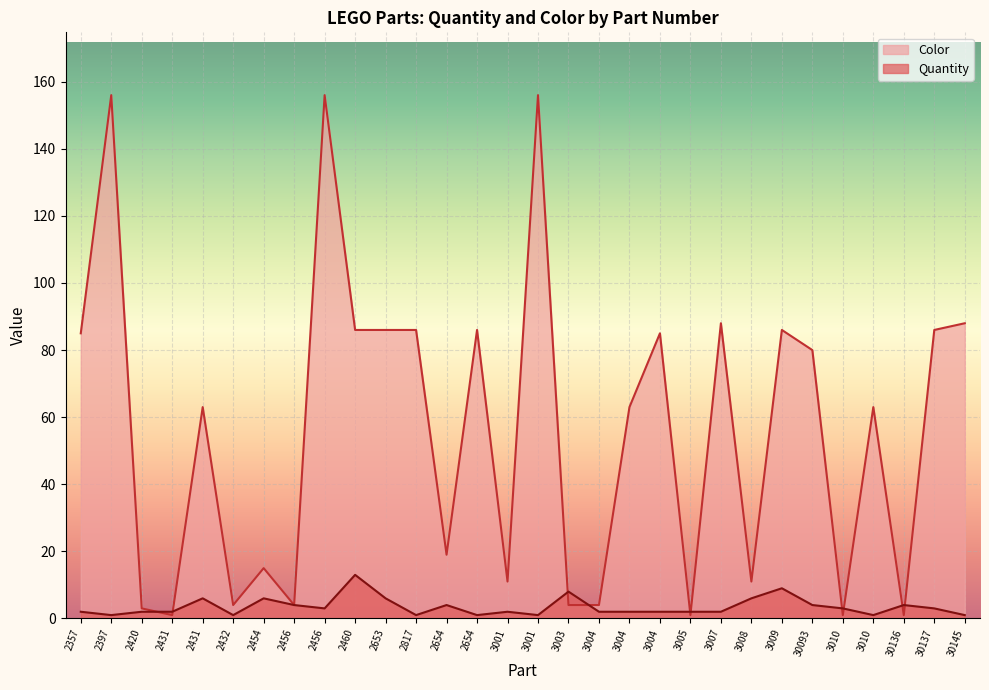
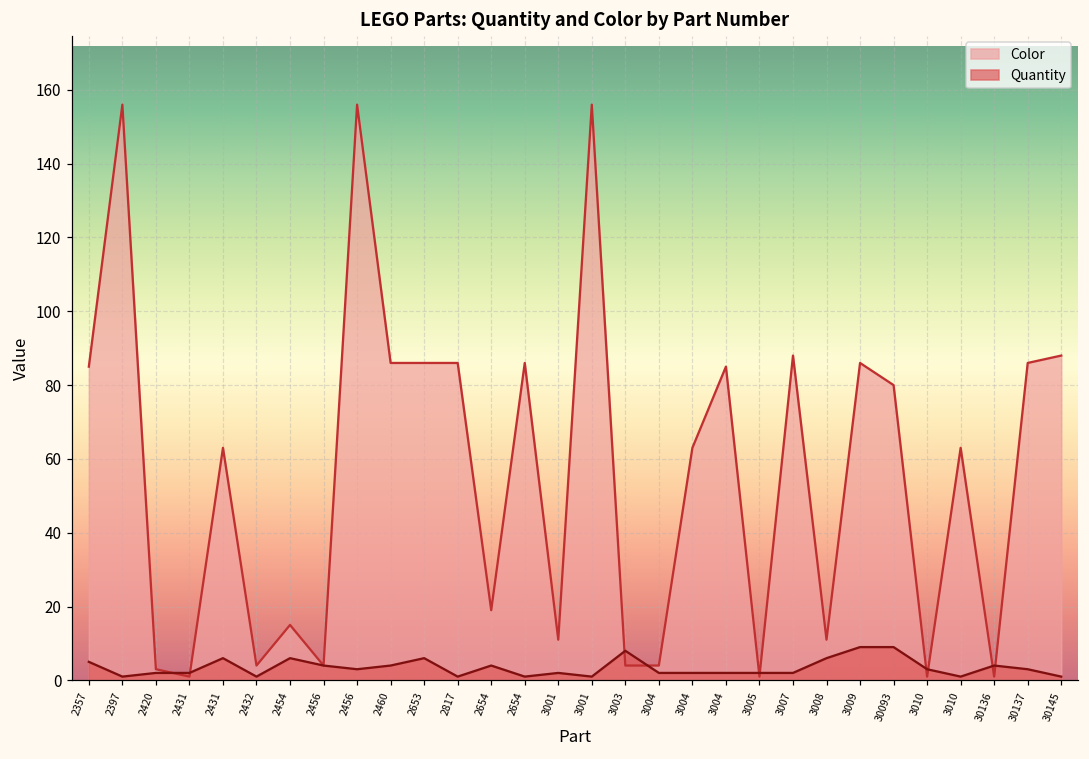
  {
    "Color": {
      "2357": 85,
      "2397": 156,
      "2420": 3,
      "2432": 4,
      "2454": 15,
      "2460": 86,
      "2653": 86,
      "2817": 86,
      "3003": 4,
      "3005": 1,
      "3007": 88,
      "3008": 11,
      "3009": 86,
      "30093": 80,
      "30136": 1,
      "30137": 86,
      "30145": 88
    },
    "Quantity": {
-     "2357": 2,
+     "2357": 5,
      "2397": 1,
      "2420": 2,
      "2432": 1,
      "2454": 6,
-     "2460": 13,
+     "2460": 4,
      "2653": 6,
      "2817": 1,
      "3003": 8,
      "3005": 2,
      "3007": 2,
      "3008": 6,
      "3009": 9,
-     "30093": 4,
+     "30093": 9,
      "30136": 4,
      "30137": 3,
      "30145": 1
    }
  }
